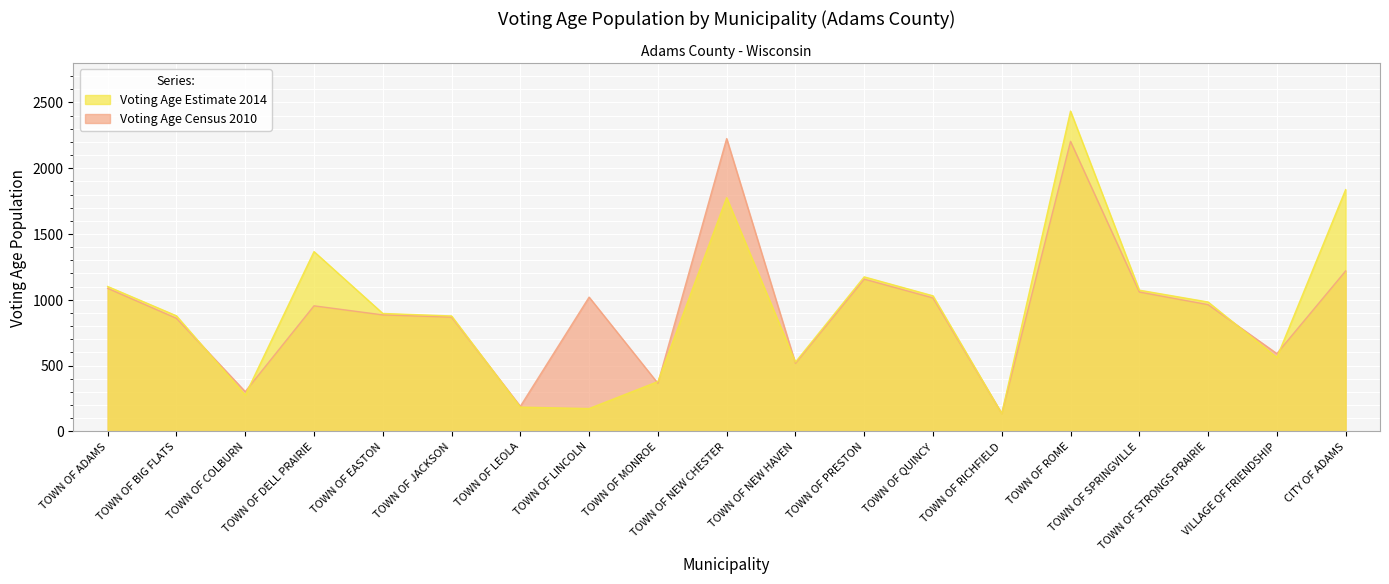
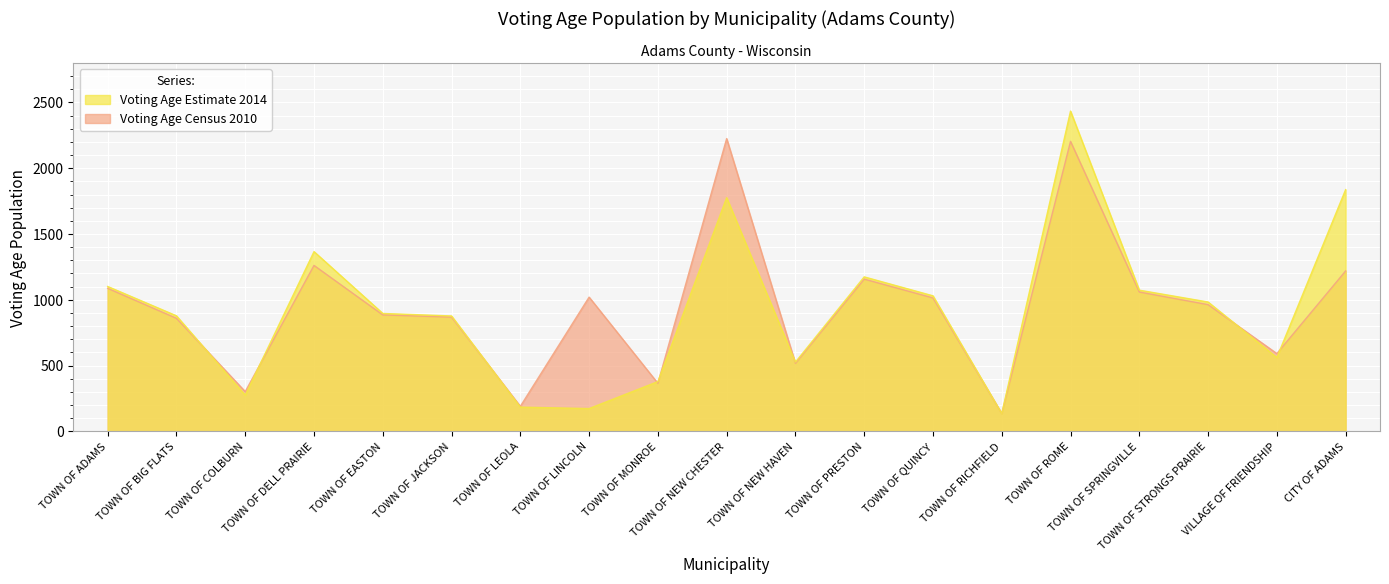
  {
    "Voting Age Census 2010": {
      "TOWN OF COLBURN": 300,
-     "TOWN OF DELL PRAIRIE": 950,
+     "TOWN OF DELL PRAIRIE": 1260,
      "TOWN OF LINCOLN": 1020,
      "TOWN OF NEW CHESTER": 2230,
      "TOWN OF ROME": 2200,
      "TOWN OF STRONGS PRAIRIE": 960,
      "VILLAGE OF FRIENDSHIP": 590,
      "CITY OF ADAMS": 1220
    },
    "Voting Age Estimate 2014": {
      "TOWN OF COLBURN": 280,
      "TOWN OF DELL PRAIRIE": 1370,
      "TOWN OF LINCOLN": 170,
      "TOWN OF NEW CHESTER": 1780,
      "TOWN OF ROME": 2430,
      "TOWN OF STRONGS PRAIRIE": 980,
      "VILLAGE OF FRIENDSHIP": 560,
      "CITY OF ADAMS": 1840
    }
  }
